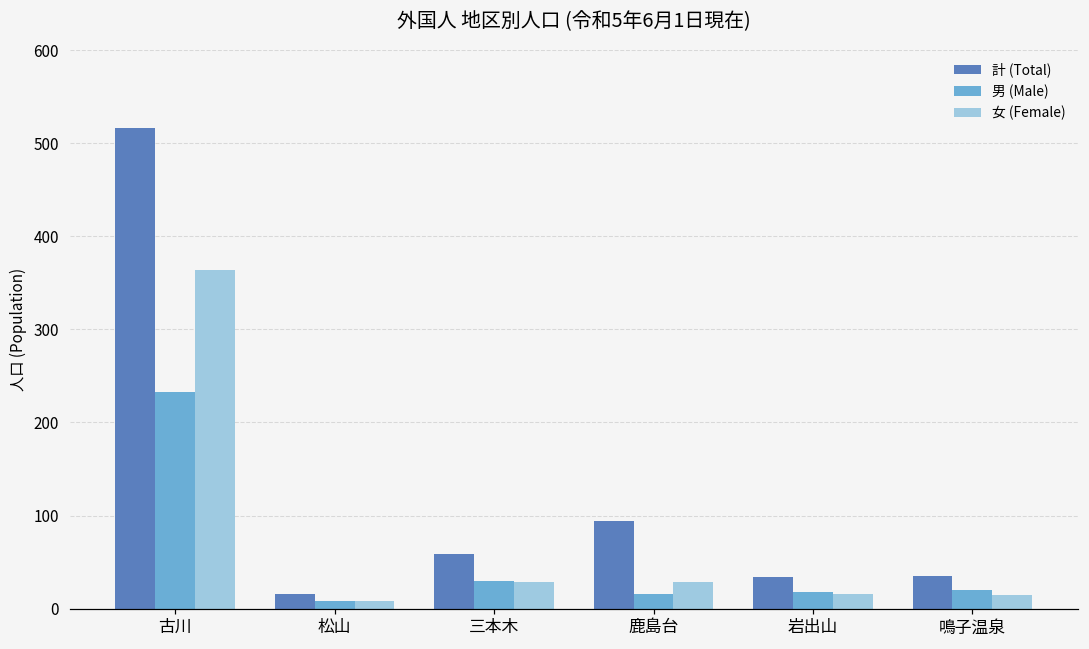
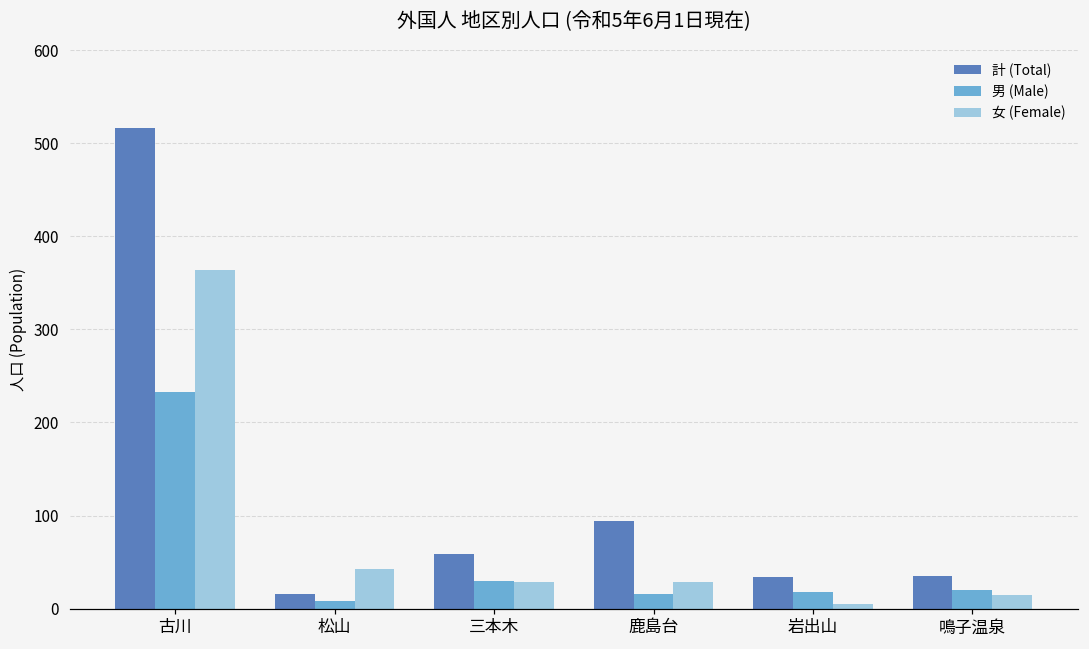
  {
    "女 (Female)": {
      "古川": 360,
-     "松山": 10,
+     "松山": 40,
      "三本木": 30,
      "鹿島台": 30,
-     "岩出山": 20,
+     "岩出山": 10,
      "鳴子温泉": 20
    }
  }
